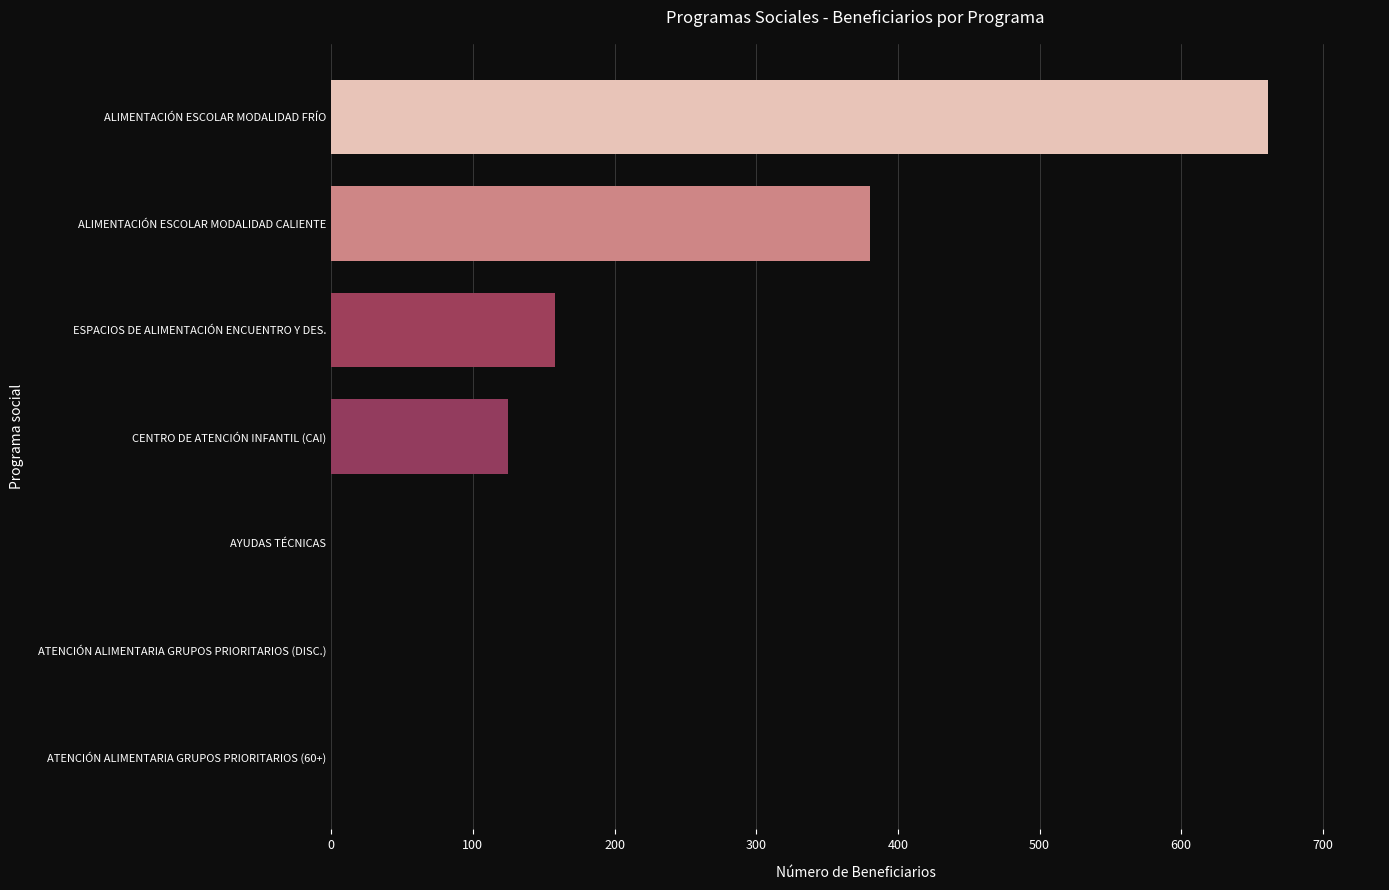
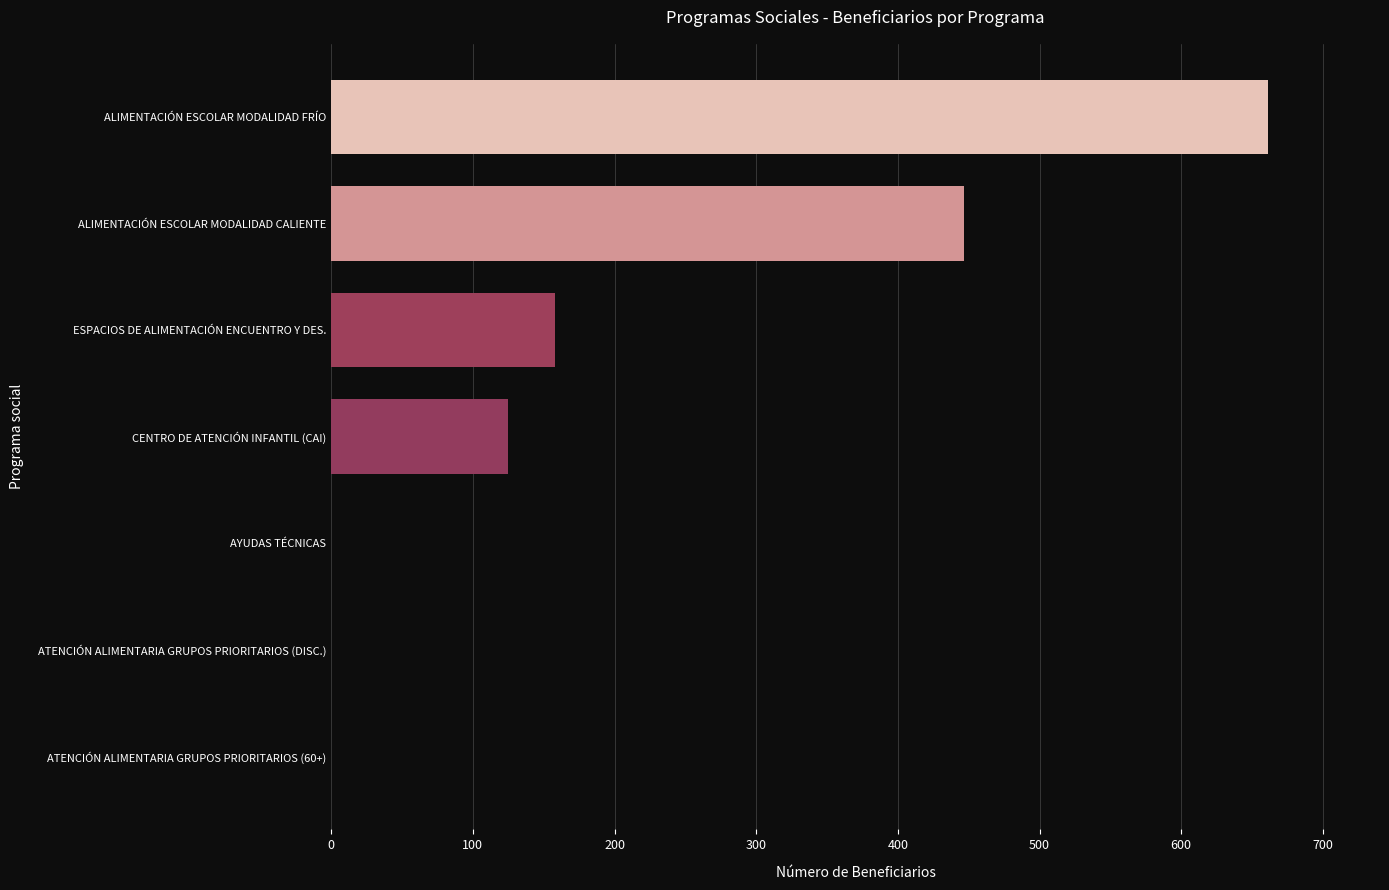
  {
    "ALIMENTACIÓN ESCOLAR MODALIDAD FRÍO": 661,
-   "ALIMENTACIÓN ESCOLAR MODALIDAD CALIENTE": 380,
+   "ALIMENTACIÓN ESCOLAR MODALIDAD CALIENTE": 447,
    "ESPACIOS DE ALIMENTACIÓN ENCUENTRO Y DES.": 158,
    "CENTRO DE ATENCIÓN INFANTIL (CAI)": 125,
    "AYUDAS TÉCNICAS": 0,
    "ATENCIÓN ALIMENTARIA GRUPOS PRIORITARIOS (DISC.)": 0,
    "ATENCIÓN ALIMENTARIA GRUPOS PRIORITARIOS (60+)": 0
  }
